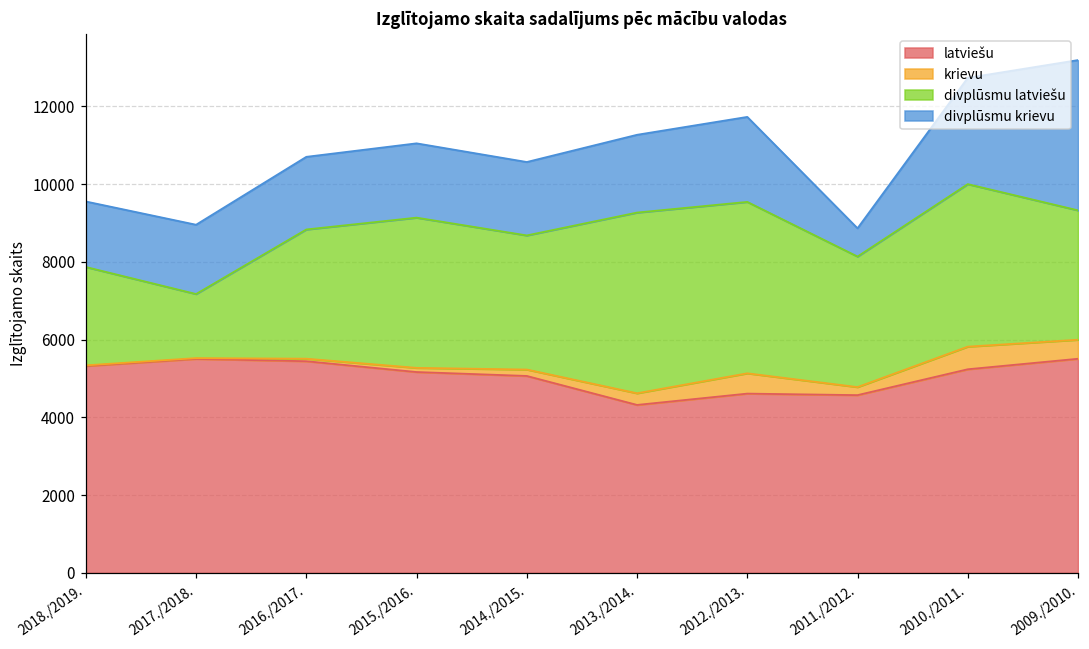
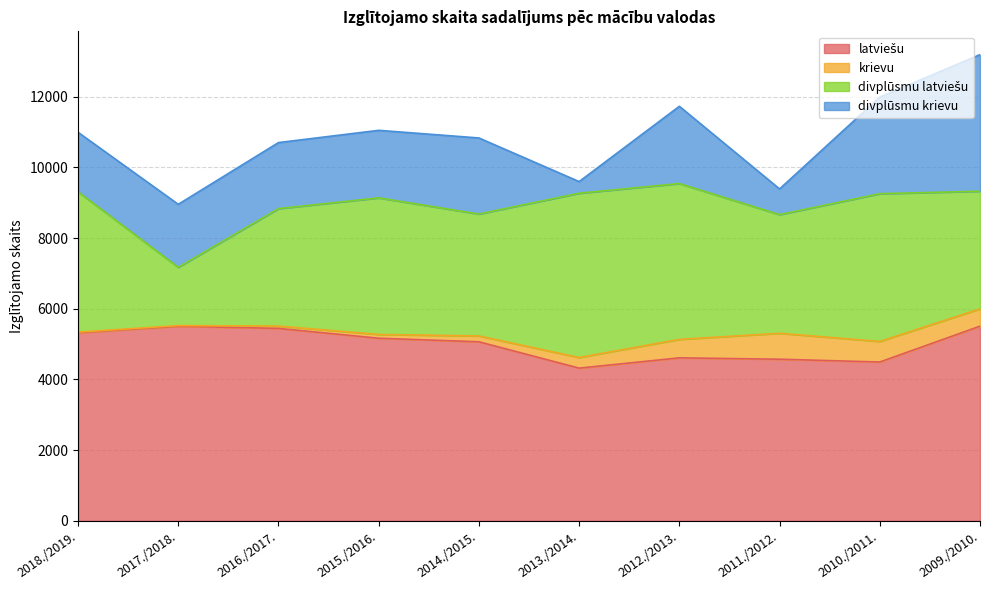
  {
    "latviešu": {
      "2015./2016.": 5200,
      "2014./2015.": 5100,
      "2013./2014.": 4300,
      "2012./2013.": 4600,
      "2011./2012.": 4600,
-     "2010./2011.": 5200,
+     "2010./2011.": 4500,
      "2009./2010.": 5500
    },
    "krievu": {
      "2015./2016.": 100,
      "2014./2015.": 200,
      "2013./2014.": 300,
      "2012./2013.": 500,
-     "2011./2012.": 200,
+     "2011./2012.": 700,
      "2010./2011.": 600,
      "2009./2010.": 500
    },
    "divplūsmu latviešu": {
-     "2018./2019.": 2500,
+     "2018./2019.": 4000,
      "2017./2018.": 1600,
      "2016./2017.": 3300,
      "2015./2016.": 3900,
      "2014./2015.": 3400,
      "2013./2014.": 4600,
      "2012./2013.": 4400,
      "2011./2012.": 3400,
      "2010./2011.": 4200,
      "2009./2010.": 3300
    },
    "divplūsmu krievu": {
      "2018./2019.": 1700,
      "2017./2018.": 1800,
      "2016./2017.": 1900,
      "2015./2016.": 1900,
-     "2014./2015.": 1900,
-     "2013./2014.": 2000,
+     "2014./2015.": 2200,
+     "2013./2014.": 300,
      "2012./2013.": 2200,
      "2011./2012.": 700,
      "2009./2010.": 3900
    }
  }
